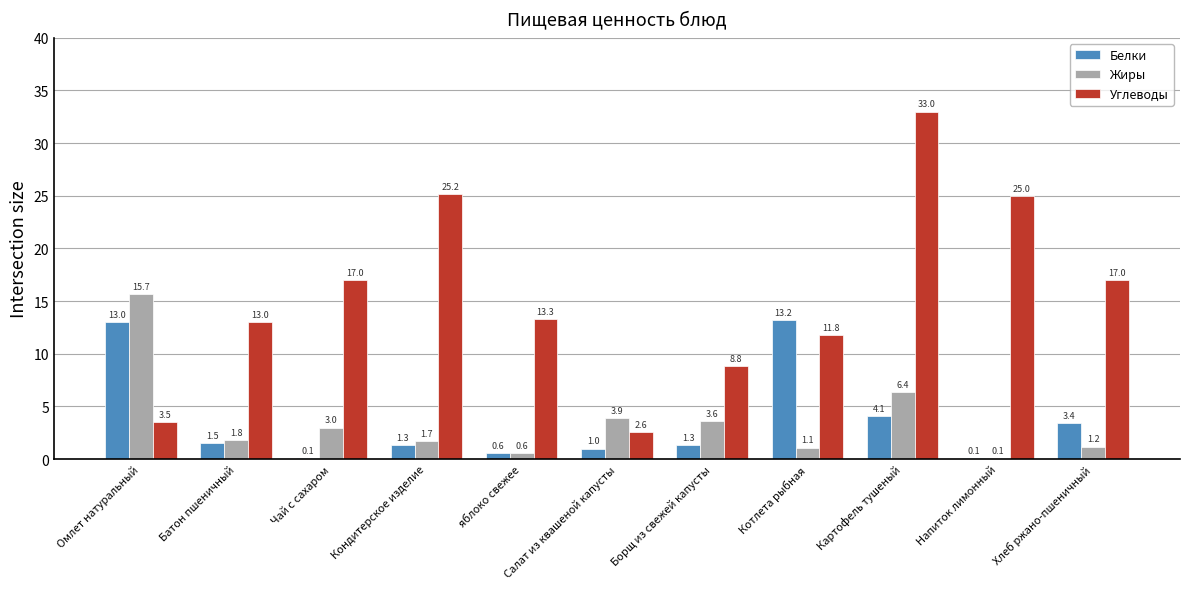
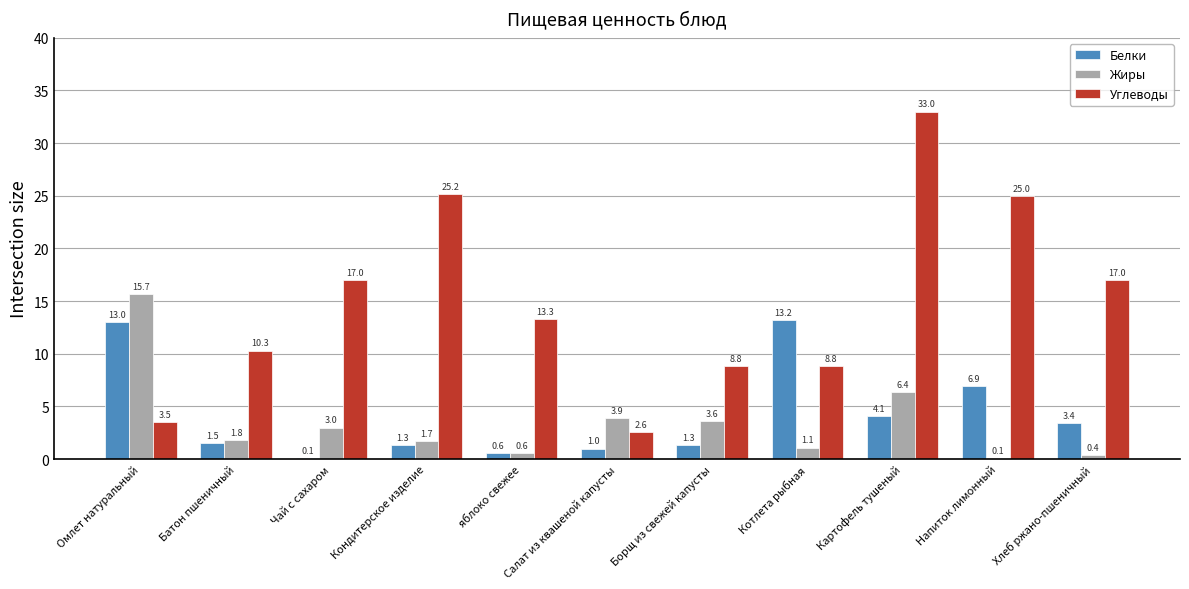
  {
    "Белки": {
      "Омлет натуральный": 13.0,
      "Батон пшеничный": 1.5,
      "Чай с сахаром": 0.1,
      "Кондитерское изделие": 1.3,
      "яблоко свежее": 0.6,
      "Салат из квашеной капусты": 1.0,
      "Борщ из свежей капусты": 1.3,
      "Котлета рыбная": 13.2,
      "Картофель тушеный": 4.1,
-     "Напиток лимонный": 0.1,
+     "Напиток лимонный": 6.9,
      "Хлеб ржано-пшеничный": 3.4
    },
    "Жиры": {
      "Омлет натуральный": 15.7,
      "Батон пшеничный": 1.8,
      "Чай с сахаром": 3.0,
      "Кондитерское изделие": 1.7,
      "яблоко свежее": 0.6,
      "Салат из квашеной капусты": 3.9,
      "Борщ из свежей капусты": 3.6,
      "Котлета рыбная": 1.1,
      "Картофель тушеный": 6.4,
      "Напиток лимонный": 0.1,
-     "Хлеб ржано-пшеничный": 1.2
+     "Хлеб ржано-пшеничный": 0.4
    },
    "Углеводы": {
      "Омлет натуральный": 3.5,
-     "Батон пшеничный": 13.0,
+     "Батон пшеничный": 10.3,
      "Чай с сахаром": 17.0,
      "Кондитерское изделие": 25.2,
      "яблоко свежее": 13.3,
      "Салат из квашеной капусты": 2.6,
      "Борщ из свежей капусты": 8.8,
-     "Котлета рыбная": 11.8,
+     "Котлета рыбная": 8.8,
      "Картофель тушеный": 33.0,
      "Напиток лимонный": 25.0,
      "Хлеб ржано-пшеничный": 17.0
    }
  }
